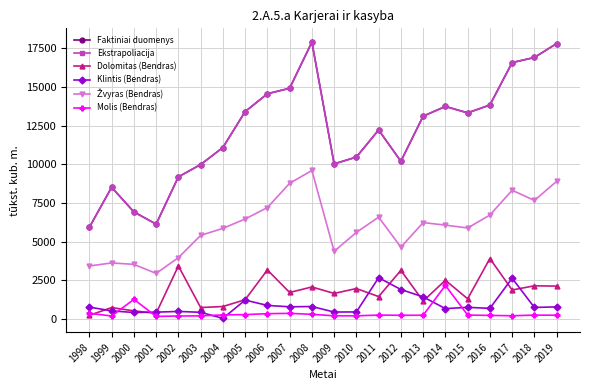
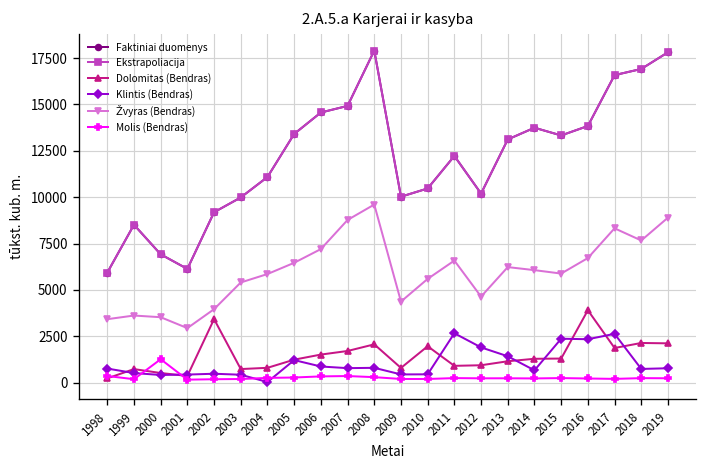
  {
    "Dolomitas (Bendras)": {
      "1999": 700,
      "2002": 3400,
      "2003": 700,
      "2004": 800,
-     "2006": 3200,
+     "2006": 1500,
      "2007": 1700,
      "2008": 2100,
-     "2009": 1700,
+     "2009": 800,
      "2010": 2000,
-     "2011": 1400,
-     "2012": 3100,
+     "2011": 900,
+     "2012": 900,
      "2013": 1200,
-     "2014": 2500,
+     "2014": 1300,
      "2015": 1300,
      "2016": 3900,
      "2017": 1900,
      "2018": 2100,
      "2019": 2100
    },
    "Klintis (Bendras)": {
      "1998": 800,
      "1999": 500,
      "2002": 500,
      "2003": 400,
      "2004": 0,
      "2006": 900,
      "2007": 800,
      "2008": 800,
      "2009": 400,
      "2010": 500,
      "2011": 2700,
      "2012": 1900,
      "2013": 1400,
      "2014": 700,
-     "2015": 800,
-     "2016": 700,
+     "2015": 2400,
+     "2016": 2300,
      "2017": 2600,
      "2018": 700,
      "2019": 800
    },
    "Molis (Bendras)": {
      "1999": 200,
      "2000": 1300,
      "2001": 200,
      "2002": 200,
      "2003": 200,
      "2004": 300,
      "2005": 300,
      "2006": 300,
      "2007": 400,
      "2008": 300,
      "2009": 200,
      "2010": 200,
      "2011": 300,
      "2012": 200,
      "2013": 200,
-     "2014": 2200,
+     "2014": 200,
      "2015": 300,
      "2016": 200,
      "2017": 200,
      "2018": 200,
      "2019": 200
    }
  }
